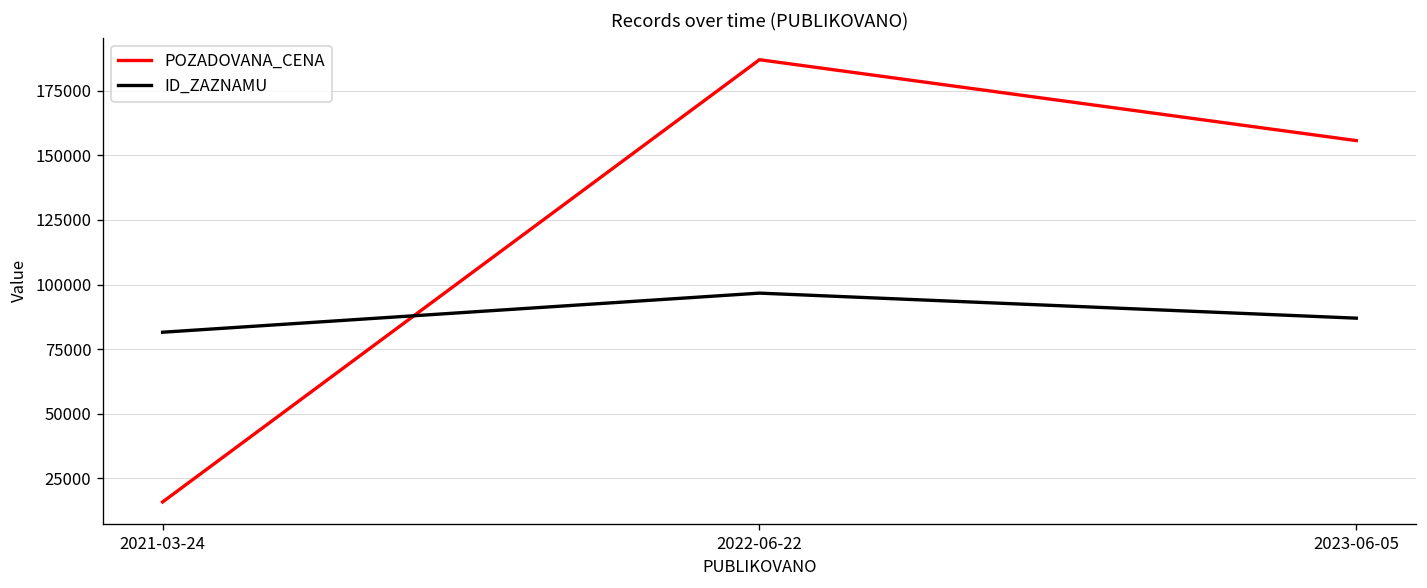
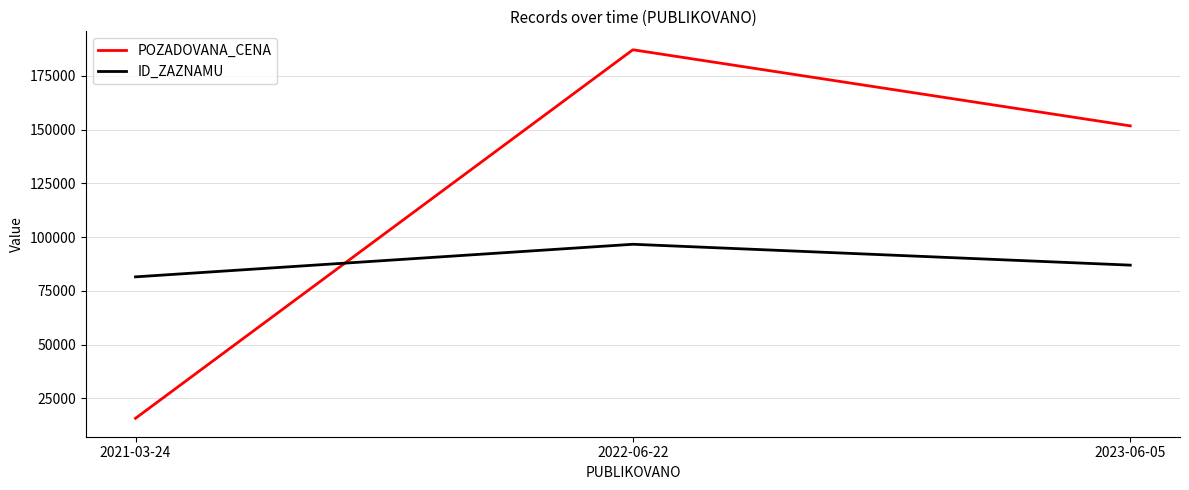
  {
    "POZADOVANA_CENA": {
      "2021-03-24": 16000,
      "2022-06-22": 187000,
-     "2023-06-05": 156000
+     "2023-06-05": 152000
    },
    "ID_ZAZNAMU": {
      "2021-03-24": 82000,
      "2022-06-22": 97000,
      "2023-06-05": 87000
    }
  }
